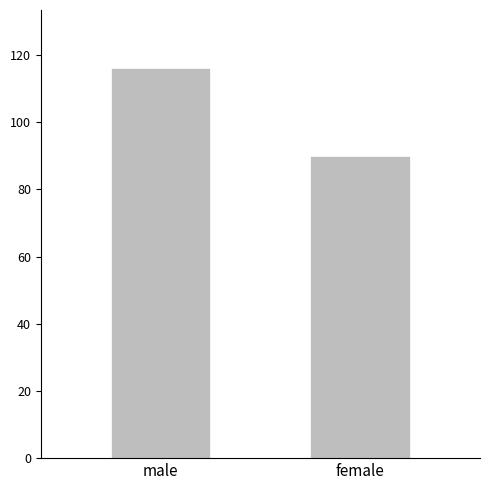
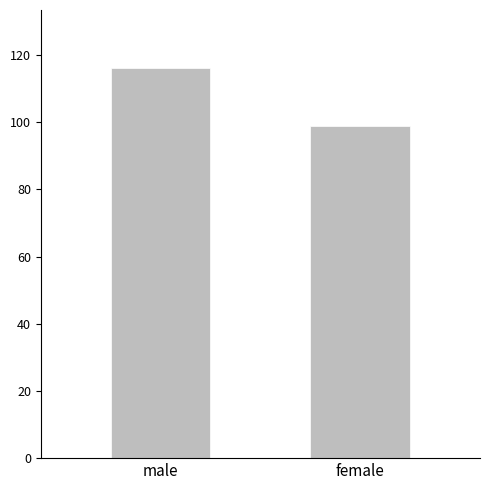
  {
    "male": 116,
-   "female": 90
+   "female": 99
  }
